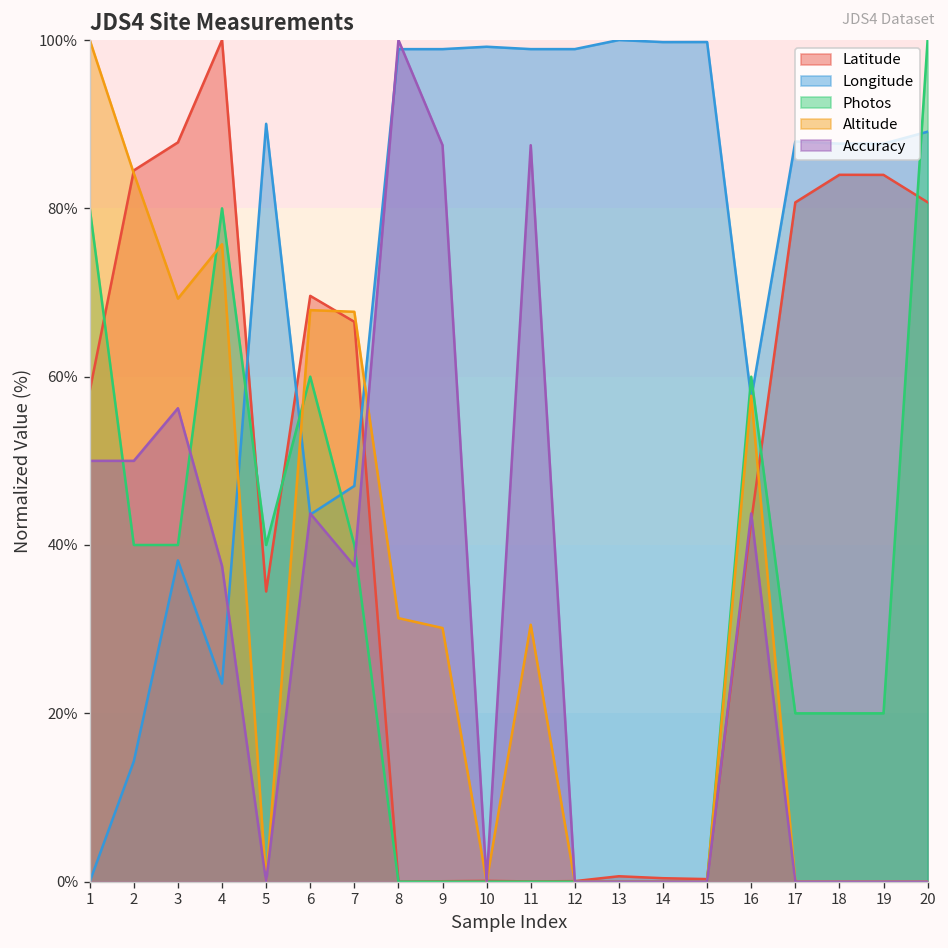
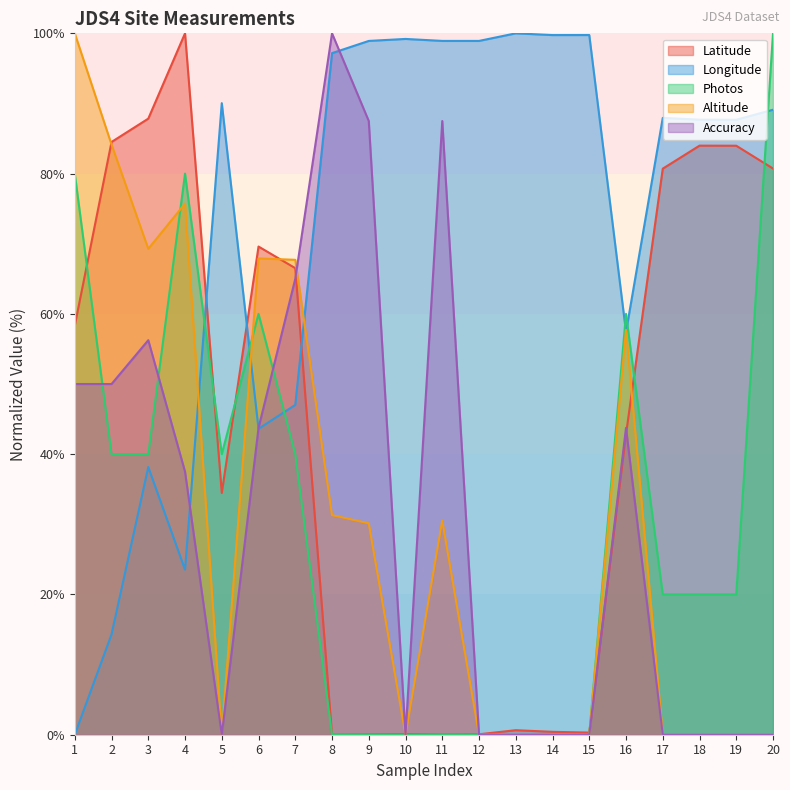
  {
    "Latitude": {
      "1": "58%",
      "3": "88%",
      "4": "100%",
      "5": "34%",
      "6": "70%",
      "7": "67%",
      "13": "1%",
      "14": "0%",
      "16": "43%",
      "17": "81%",
      "18": "84%",
      "19": "84%",
      "20": "81%"
    },
    "Longitude": {
      "1": "0%",
      "2": "14%",
      "3": "38%",
      "4": "24%",
      "5": "90%",
      "7": "47%",
-     "8": "99%",
+     "8": "97%",
      "9": "99%",
      "10": "99%",
      "11": "99%",
      "12": "99%",
      "13": "100%",
      "14": "100%",
      "15": "100%",
      "20": "89%"
    },
    "Photos": {
      "1": "80%",
      "2": "40%",
      "3": "40%",
      "4": "80%",
      "5": "40%",
      "6": "60%",
      "7": "40%",
      "16": "60%",
      "17": "20%",
      "18": "20%",
      "19": "20%",
      "20": "100%"
    },
    "Altitude": {
      "1": "100%",
      "3": "69%",
      "4": "76%",
      "6": "68%",
      "7": "68%",
      "8": "31%",
      "9": "30%",
      "11": "31%"
    },
    "Accuracy": {
      "1": "50%",
      "2": "50%",
      "3": "56%",
      "4": "38%",
-     "7": "38%",
+     "7": "65%",
      "8": "100%",
      "9": "88%",
      "11": "88%",
      "16": "44%"
    }
  }
